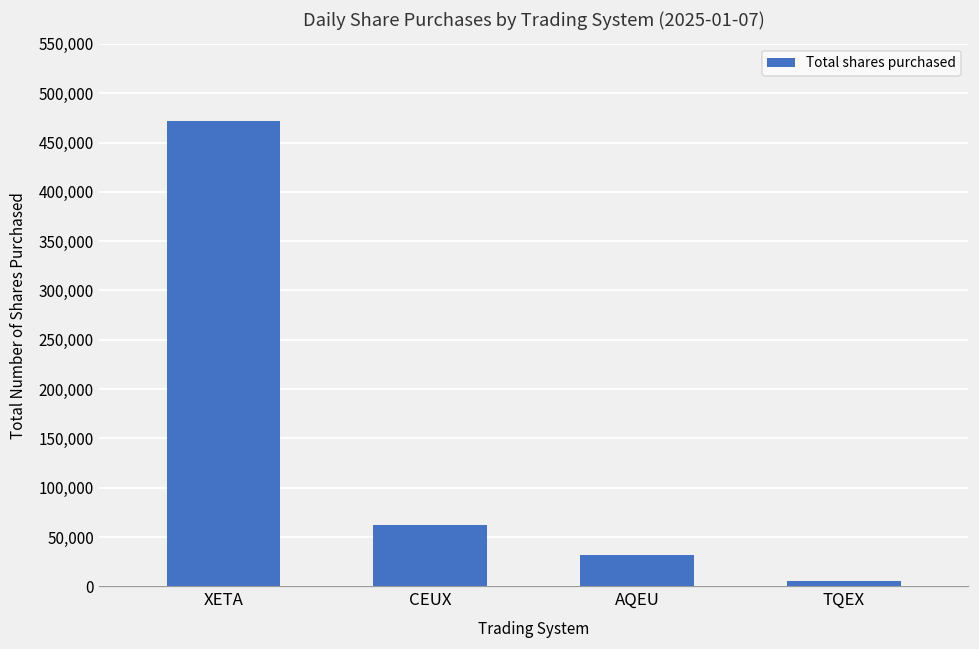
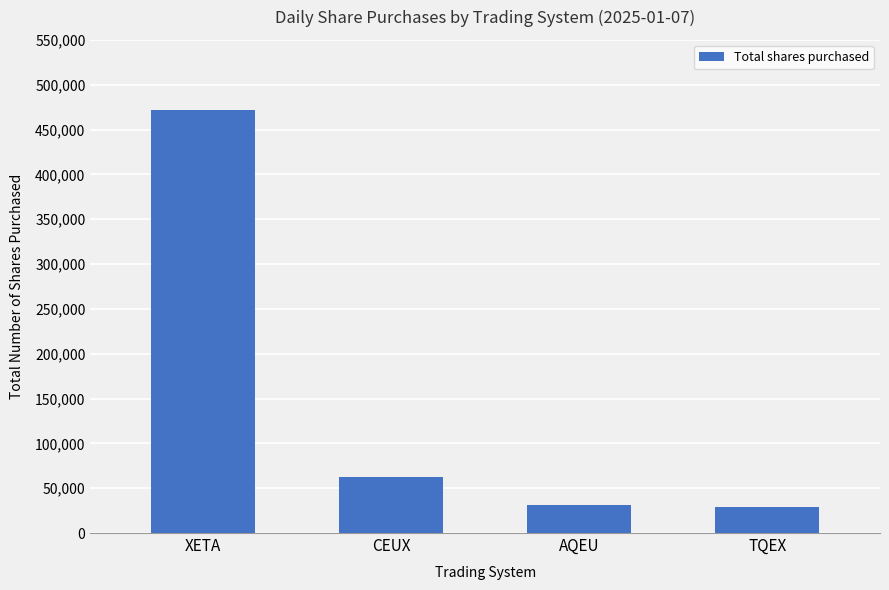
  {
    "XETA": "470,000",
    "CEUX": "60,000",
    "AQEU": "30,000",
-   "TQEX": "10,000"
+   "TQEX": "30,000"
  }
